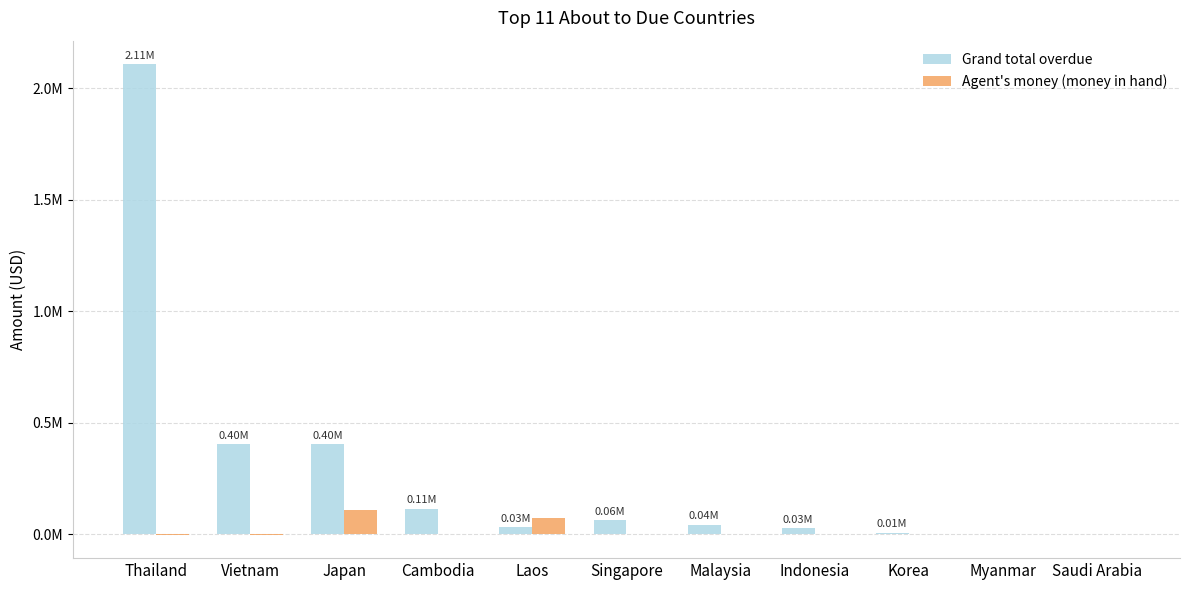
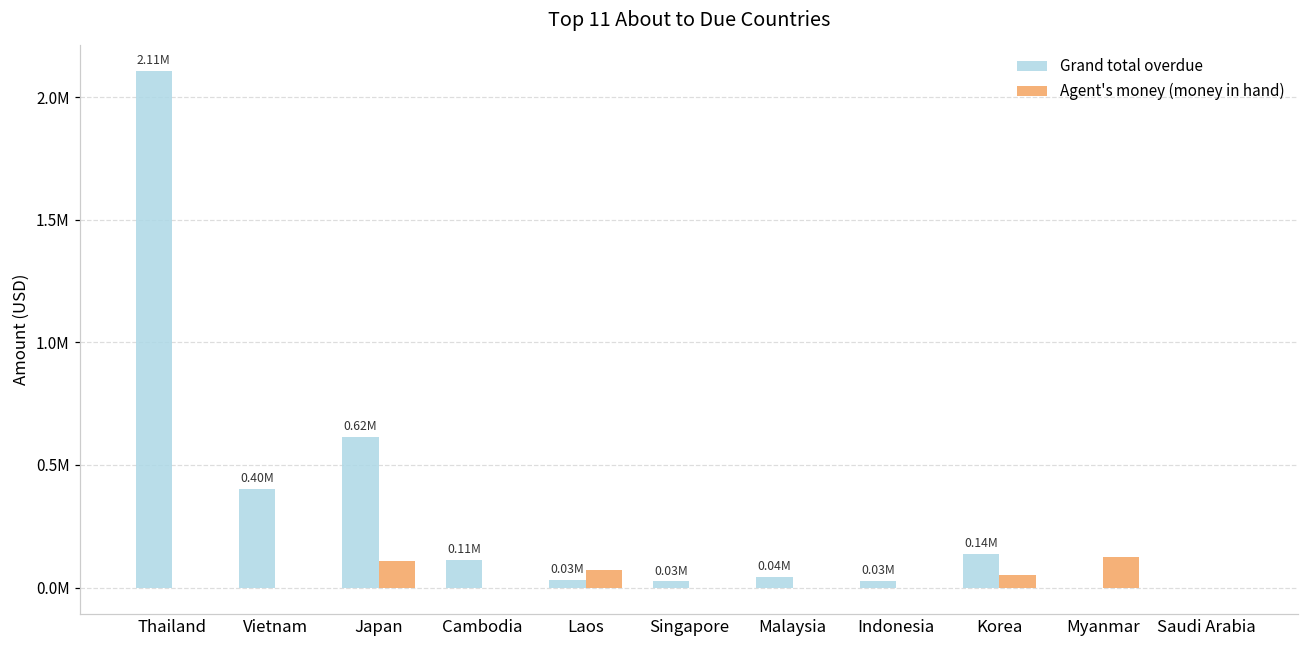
  {
    "Grand total overdue": {
      "Thailand": "2.11M",
      "Vietnam": "0.40M",
-     "Japan": "0.40M",
+     "Japan": "0.62M",
      "Cambodia": "0.11M",
      "Laos": "0.03M",
-     "Singapore": "0.06M",
+     "Singapore": "0.03M",
      "Malaysia": "0.04M",
      "Indonesia": "0.03M",
-     "Korea": "0.01M"
+     "Korea": "0.14M"
    },
    "Agent's money (money in hand)": {
      "Japan": "110000",
      "Cambodia": "0",
      "Laos": "70000",
      "Singapore": "0",
-     "Korea": "0",
-     "Myanmar": "0",
+     "Korea": "50000",
+     "Myanmar": "120000",
      "Saudi Arabia": "0"
    }
  }
